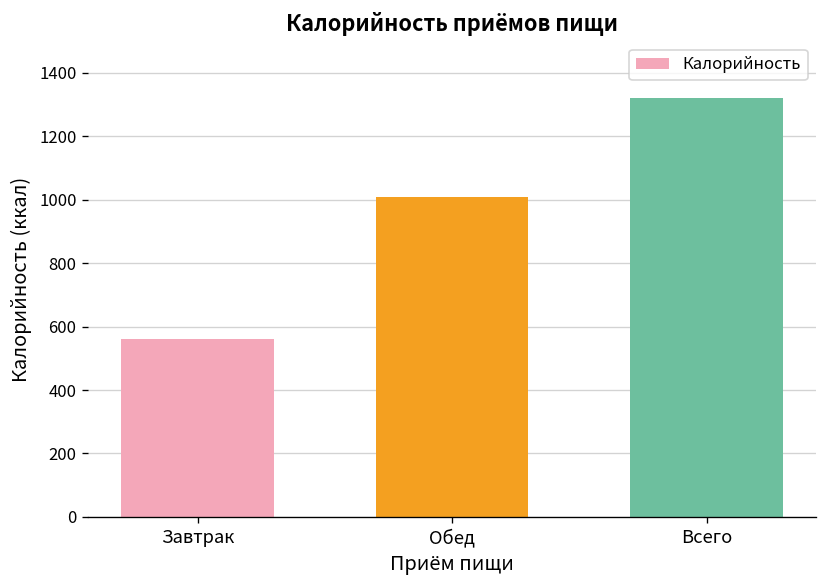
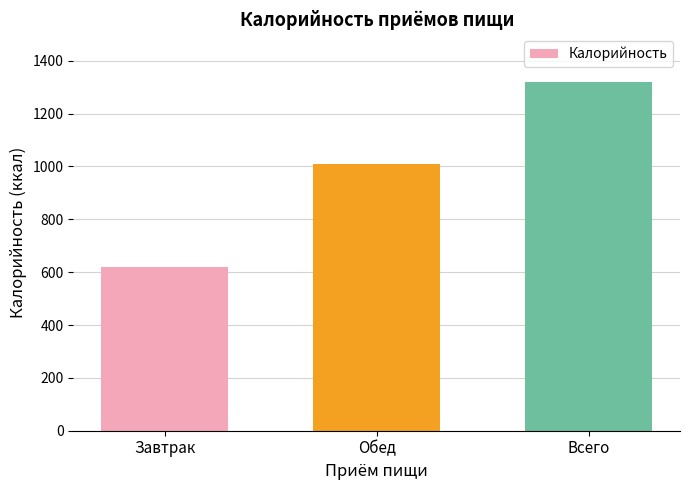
  {
-   "Завтрак": 560,
+   "Завтрак": 620,
    "Обед": 1010,
    "Всего": 1320
  }
